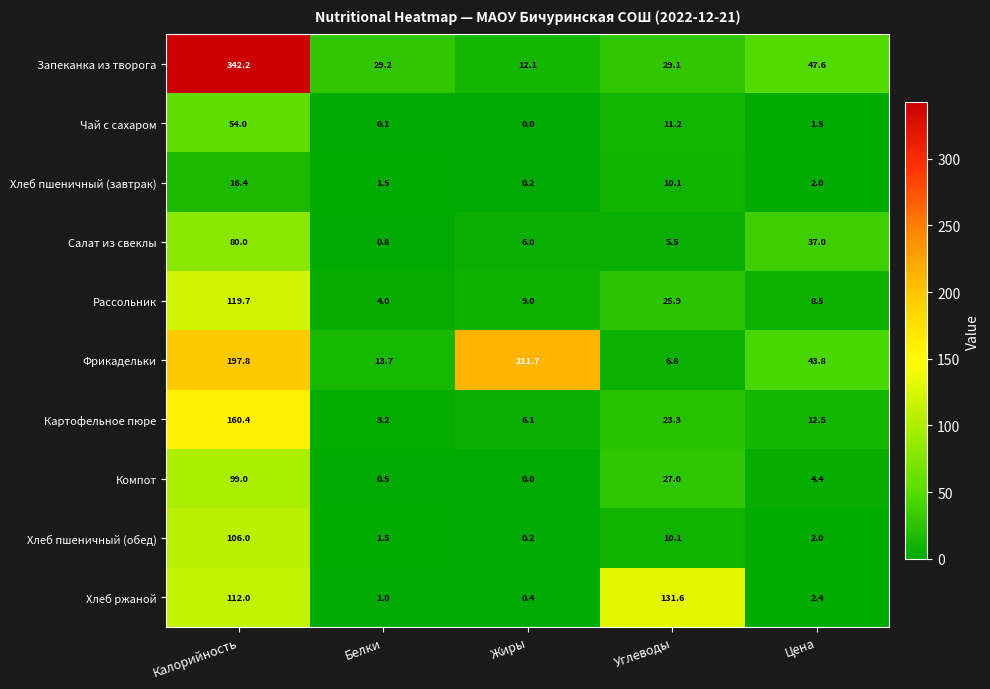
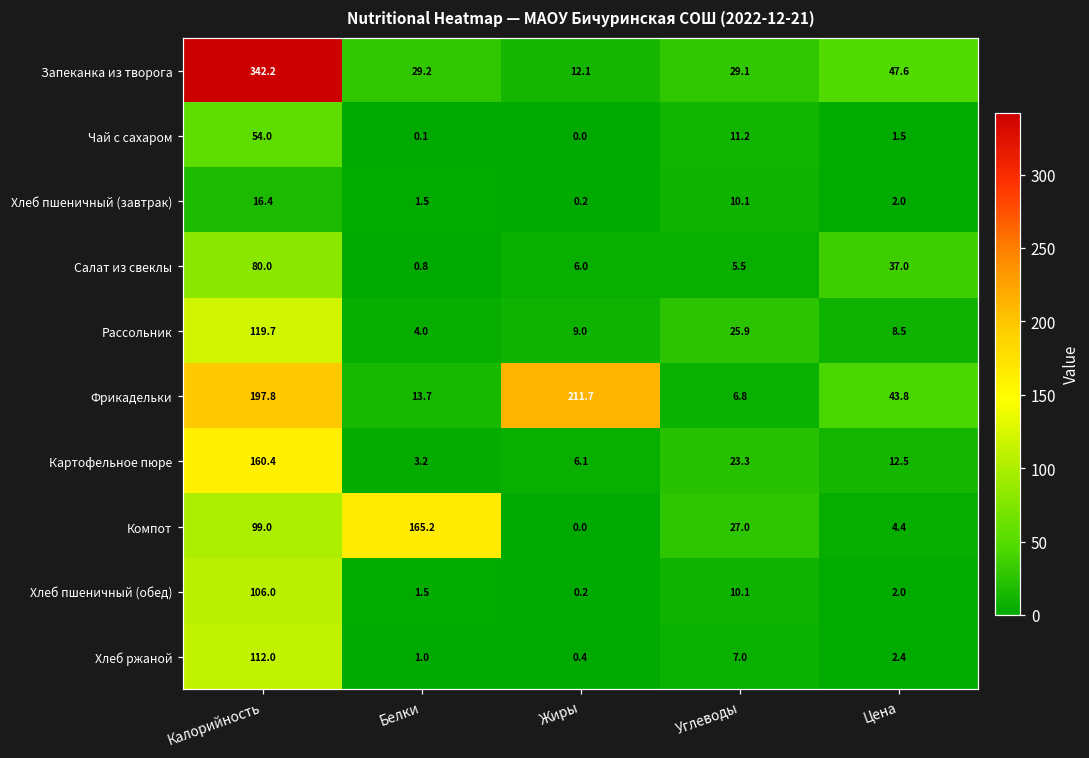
  {
    "Запеканка из творога": {
      "Калорийность": 342.2,
      "Белки": 29.2,
      "Жиры": 12.1,
      "Углеводы": 29.1,
      "Цена": 47.6
    },
    "Чай с сахаром": {
      "Калорийность": 54.0,
      "Белки": 0.1,
      "Жиры": 0.0,
      "Углеводы": 11.2,
      "Цена": 1.5
    },
    "Хлеб пшеничный (завтрак)": {
      "Калорийность": 16.4,
      "Белки": 1.5,
      "Жиры": 0.2,
      "Углеводы": 10.1,
      "Цена": 2.0
    },
    "Салат из свеклы": {
      "Калорийность": 80.0,
      "Белки": 0.8,
      "Жиры": 6.0,
      "Углеводы": 5.5,
      "Цена": 37.0
    },
    "Рассольник": {
      "Калорийность": 119.7,
      "Белки": 4.0,
      "Жиры": 9.0,
      "Углеводы": 25.9,
      "Цена": 8.5
    },
    "Фрикадельки": {
      "Калорийность": 197.8,
      "Белки": 13.7,
      "Жиры": 211.7,
      "Углеводы": 6.8,
      "Цена": 43.8
    },
    "Картофельное пюре": {
      "Калорийность": 160.4,
      "Белки": 3.2,
      "Жиры": 6.1,
      "Углеводы": 23.3,
      "Цена": 12.5
    },
    "Компот": {
      "Калорийность": 99.0,
-     "Белки": 0.5,
+     "Белки": 165.2,
      "Жиры": 0.0,
      "Углеводы": 27.0,
      "Цена": 4.4
    },
    "Хлеб пшеничный (обед)": {
      "Калорийность": 106.0,
      "Белки": 1.5,
      "Жиры": 0.2,
      "Углеводы": 10.1,
      "Цена": 2.0
    },
    "Хлеб ржаной": {
      "Калорийность": 112.0,
      "Белки": 1.0,
      "Жиры": 0.4,
-     "Углеводы": 131.6,
+     "Углеводы": 7.0,
      "Цена": 2.4
    }
  }
